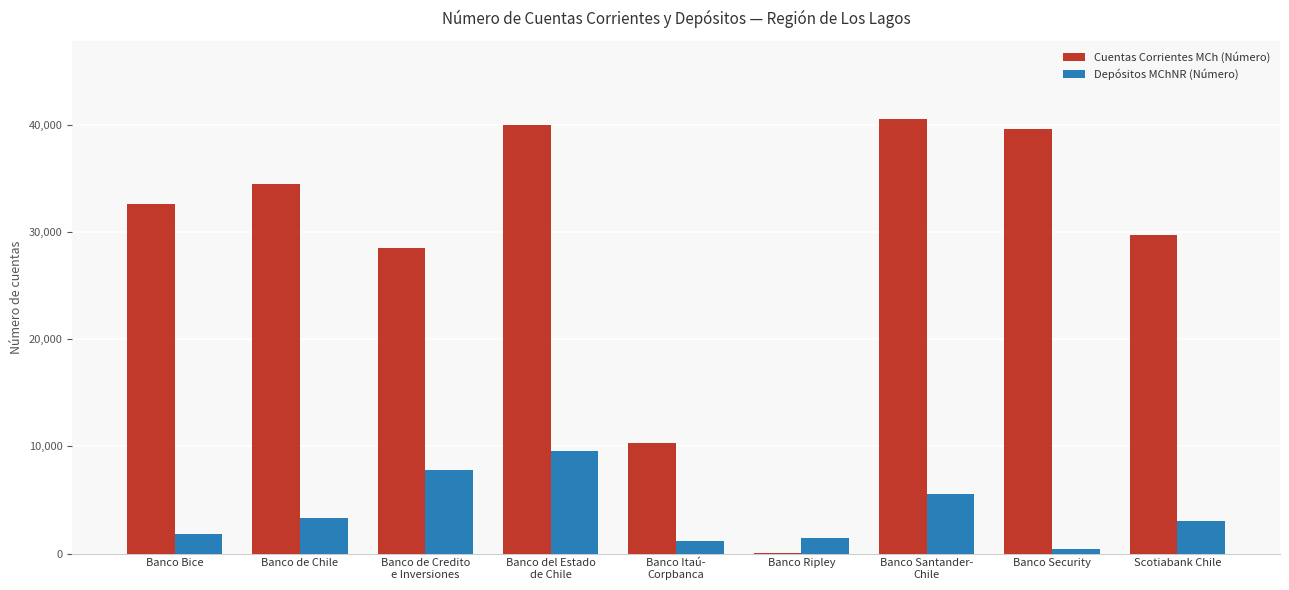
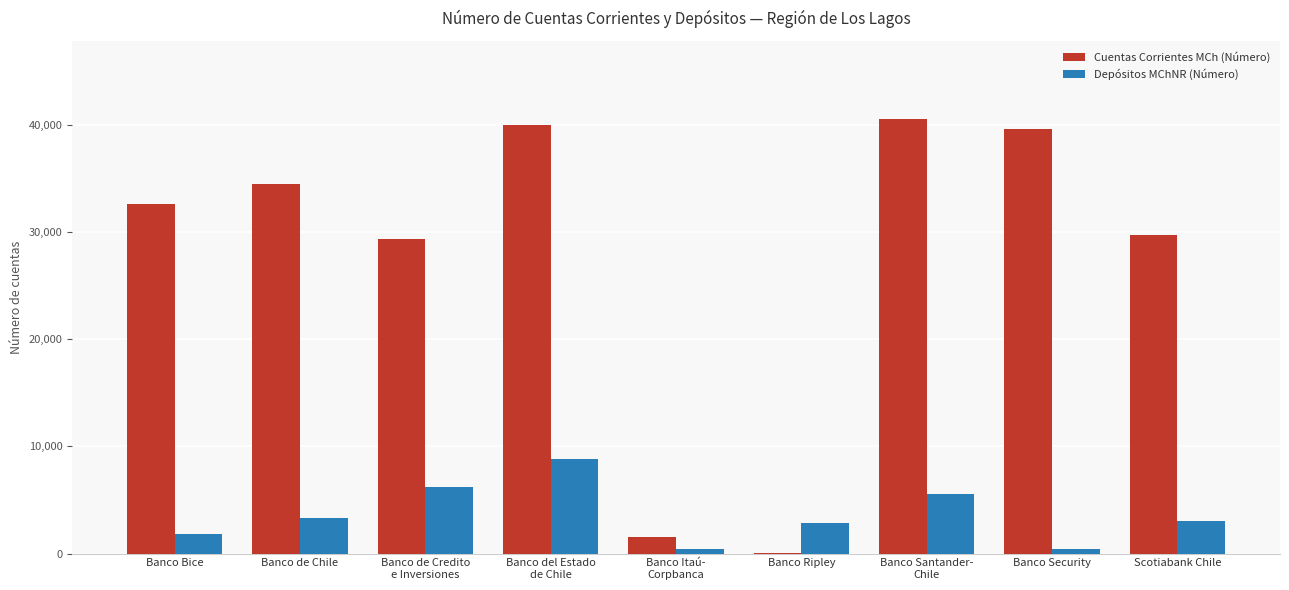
  {
    "Cuentas Corrientes MCh (Número)": {
      "Banco Bice": "32,600",
      "Banco de Chile": "34,500",
-     "Banco de Credito e Inversiones": "28,500",
+     "Banco de Credito e Inversiones": "29,300",
      "Banco del Estado de Chile": "40,000",
-     "Banco Itaú- Corpbanca": "10,300",
+     "Banco Itaú- Corpbanca": "1,500",
      "Banco Santander- Chile": "40,500",
      "Banco Security": "39,600",
      "Scotiabank Chile": "29,700"
    },
    "Depósitos MChNR (Número)": {
      "Banco Bice": "1,800",
      "Banco de Chile": "3,300",
-     "Banco de Credito e Inversiones": "7,800",
-     "Banco del Estado de Chile": "9,600",
-     "Banco Itaú- Corpbanca": "1,200",
-     "Banco Ripley": "1,500",
+     "Banco de Credito e Inversiones": "6,200",
+     "Banco del Estado de Chile": "8,800",
+     "Banco Itaú- Corpbanca": "400",
+     "Banco Ripley": "2,800",
      "Banco Santander- Chile": "5,500",
      "Banco Security": "400",
      "Scotiabank Chile": "3,000"
    }
  }
